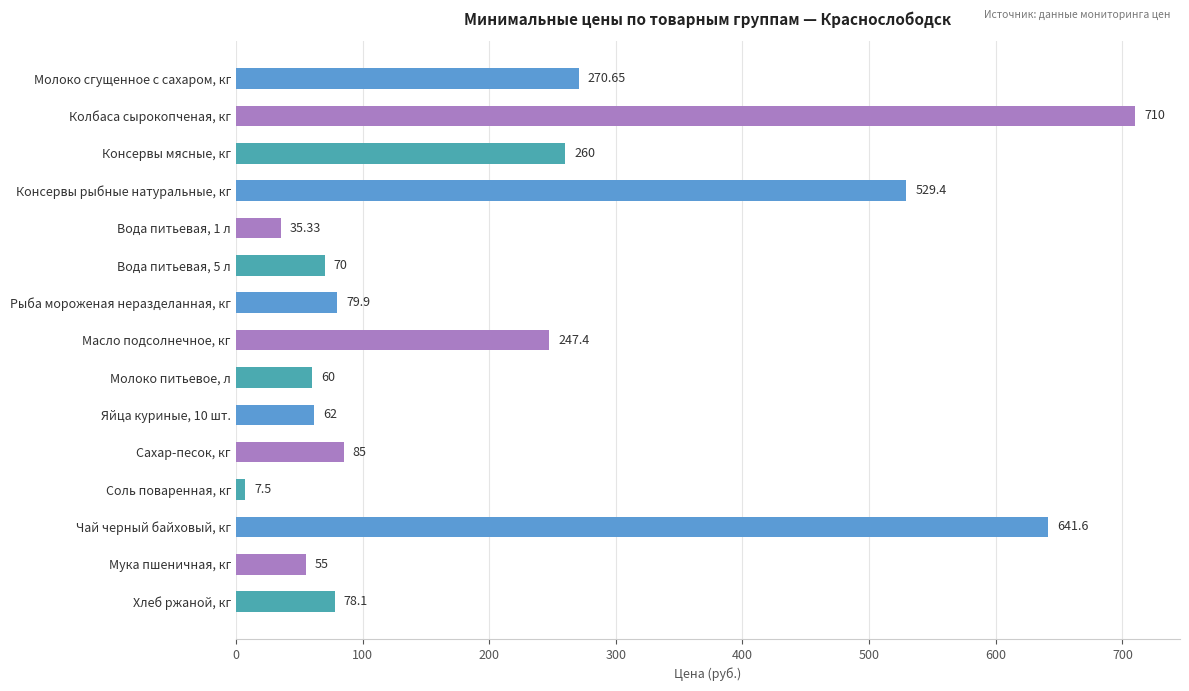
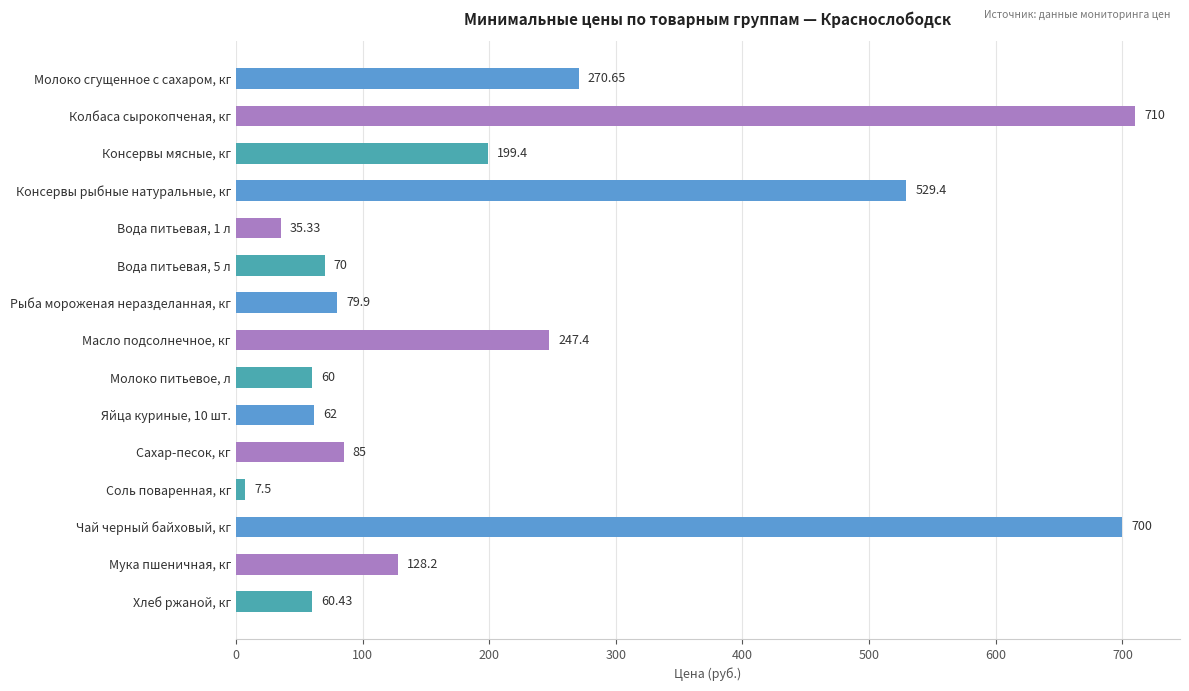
  {
    "Молоко сгущенное с сахаром, кг": 270.65,
    "Колбаса сырокопченая, кг": 710,
-   "Консервы мясные, кг": 260,
+   "Консервы мясные, кг": 199.4,
    "Консервы рыбные натуральные, кг": 529.4,
    "Вода питьевая, 1 л": 35.33,
    "Вода питьевая, 5 л": 70,
    "Рыба мороженая неразделанная, кг": 79.9,
    "Масло подсолнечное, кг": 247.4,
    "Молоко питьевое, л": 60,
    "Яйца куриные, 10 шт.": 62,
    "Сахар-песок, кг": 85,
    "Соль поваренная, кг": 7.5,
-   "Чай черный байховый, кг": 641.6,
-   "Мука пшеничная, кг": 55,
-   "Хлеб ржаной, кг": 78.1
+   "Чай черный байховый, кг": 700,
+   "Мука пшеничная, кг": 128.2,
+   "Хлеб ржаной, кг": 60.43
  }
